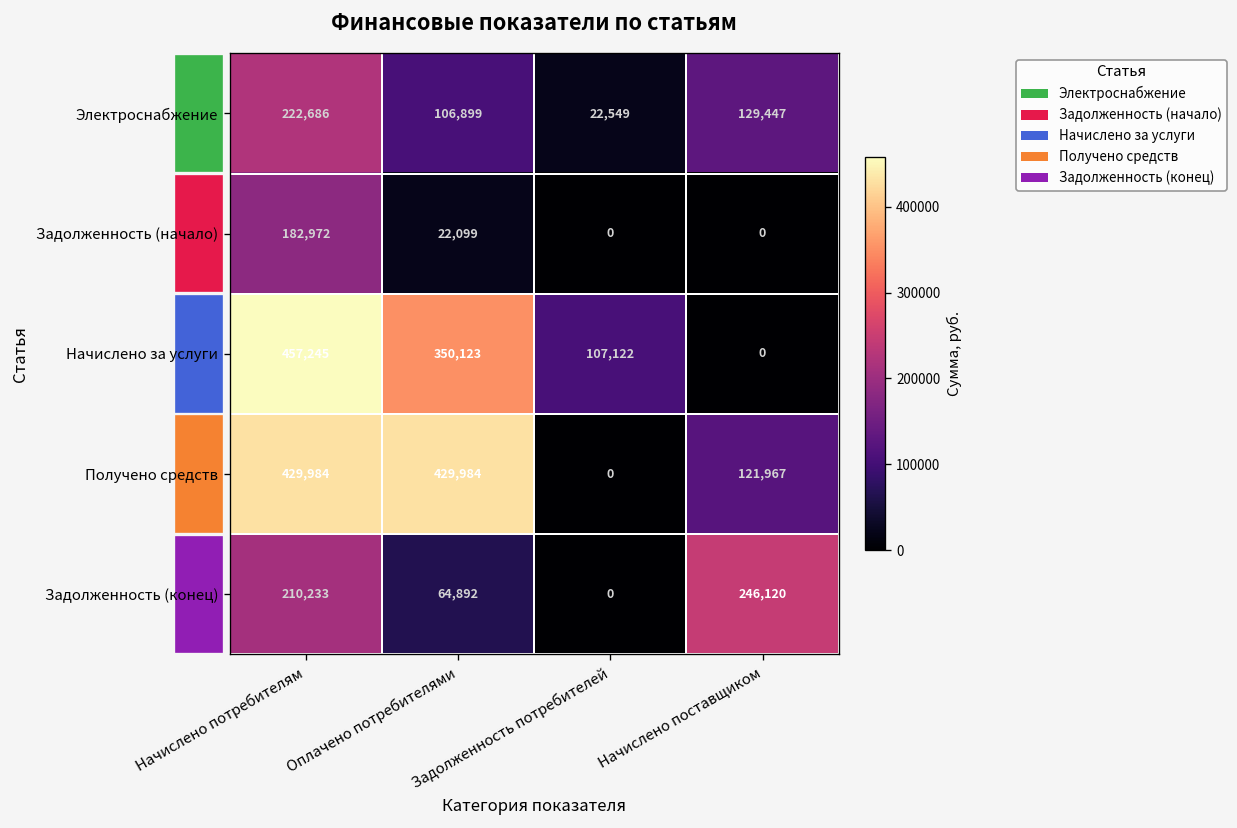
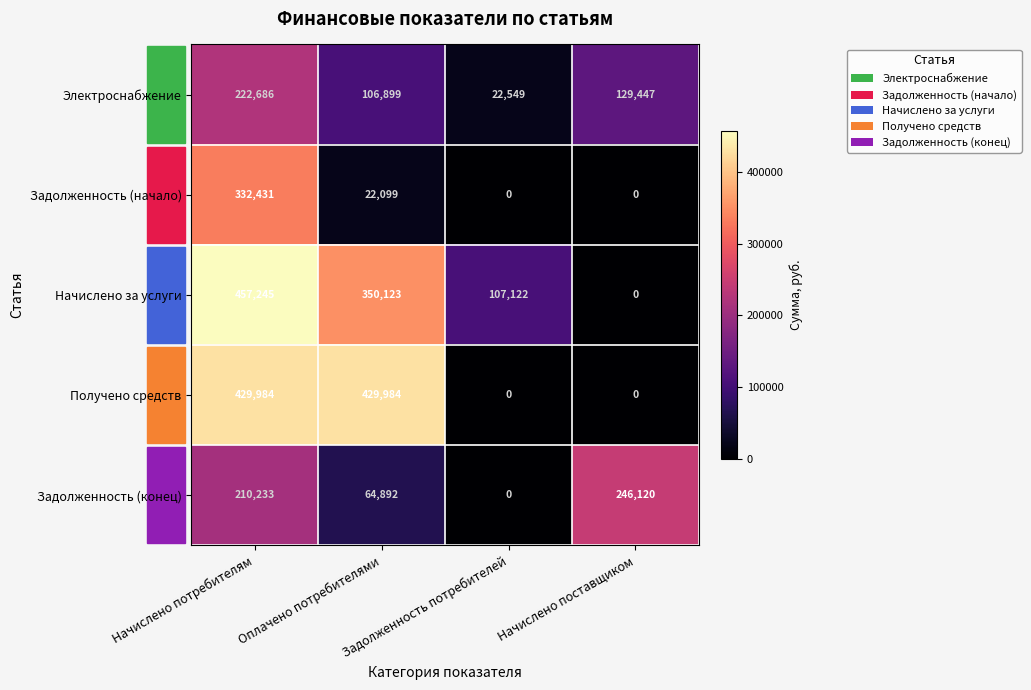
  {
    "Электроснабжение": {
      "Начислено потребителям": "222,686",
      "Оплачено потребителями": "106,899",
      "Задолженность потребителей": "22,549",
      "Начислено поставщиком": "129,447"
    },
    "Задолженность (начало)": {
-     "Начислено потребителям": "182,972",
+     "Начислено потребителям": "332,431",
      "Оплачено потребителями": "22,099",
      "Задолженность потребителей": "0",
      "Начислено поставщиком": "0"
    },
    "Начислено за услуги": {
      "Начислено потребителям": "457,245",
      "Оплачено потребителями": "350,123",
      "Задолженность потребителей": "107,122",
      "Начислено поставщиком": "0"
    },
    "Получено средств": {
      "Начислено потребителям": "429,984",
      "Оплачено потребителями": "429,984",
      "Задолженность потребителей": "0",
-     "Начислено поставщиком": "121,967"
+     "Начислено поставщиком": "0"
    },
    "Задолженность (конец)": {
      "Начислено потребителям": "210,233",
      "Оплачено потребителями": "64,892",
      "Задолженность потребителей": "0",
      "Начислено поставщиком": "246,120"
    }
  }
